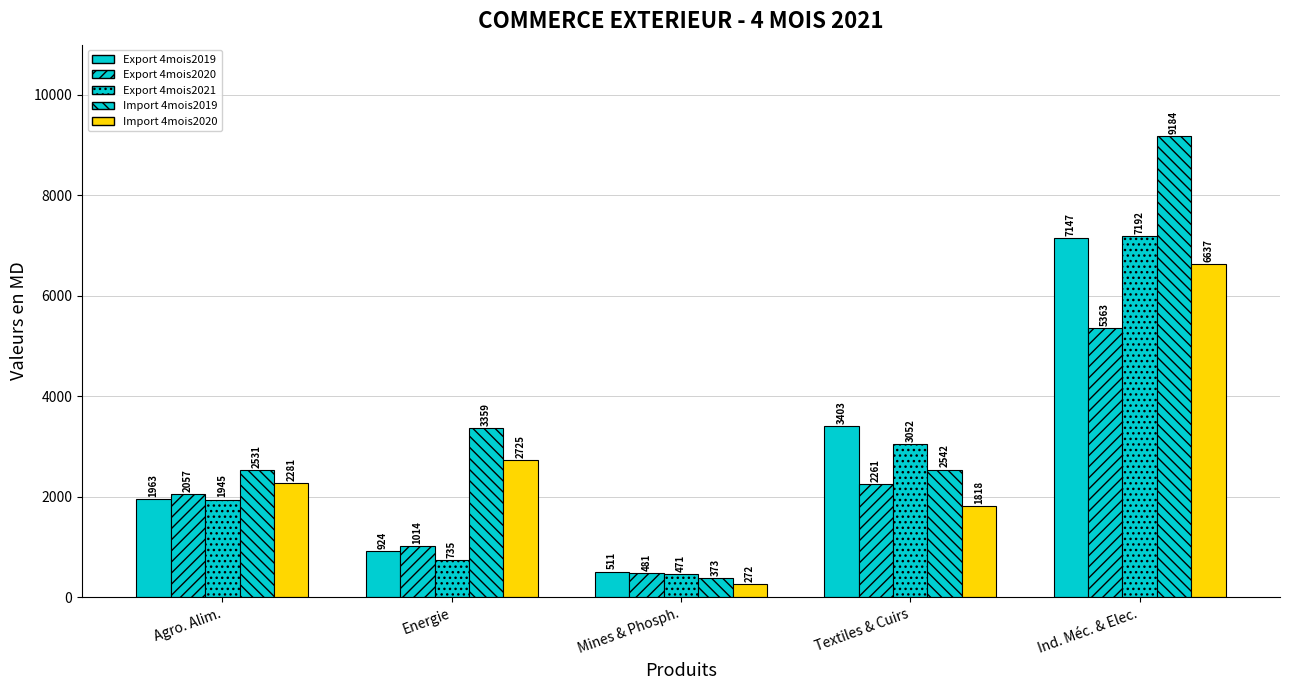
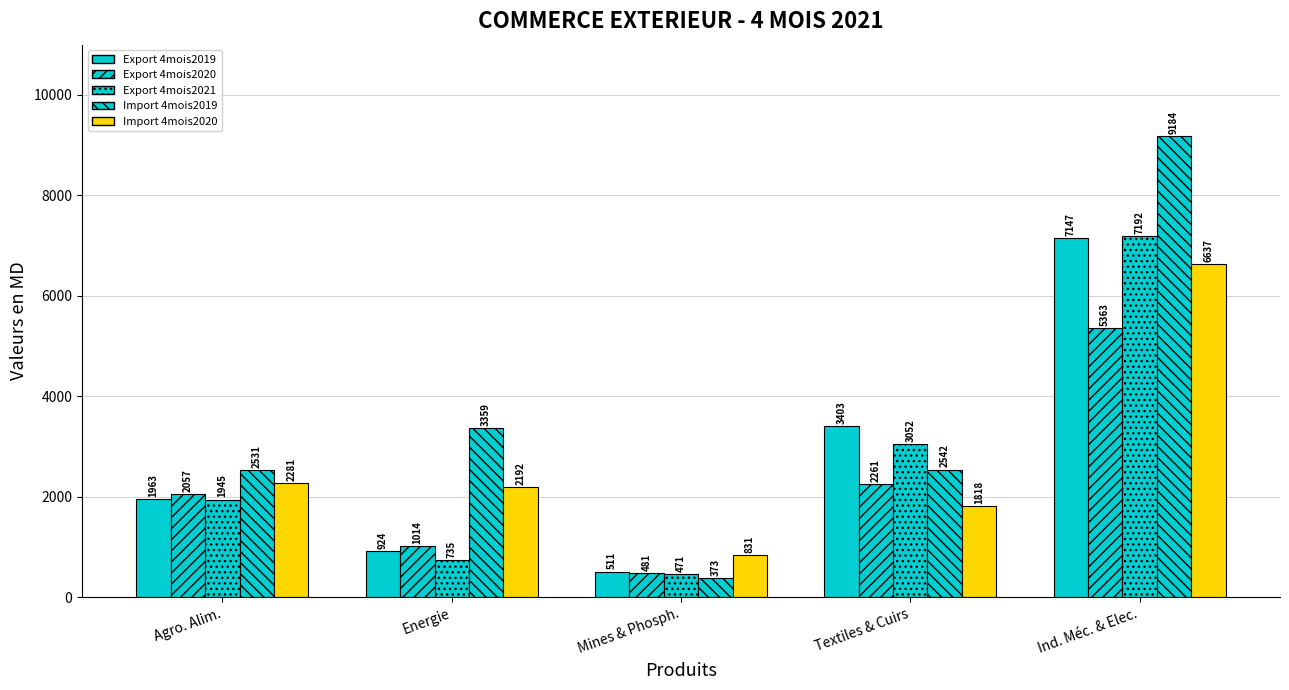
  {
    "Import 4mois2020": {
      "Agro. Alim.": 2281,
-     "Energie": 2725,
-     "Mines & Phosph.": 272,
+     "Energie": 2192,
+     "Mines & Phosph.": 831,
      "Textiles & Cuirs": 1818,
      "Ind. Méc. & Elec.": 6637
    }
  }
